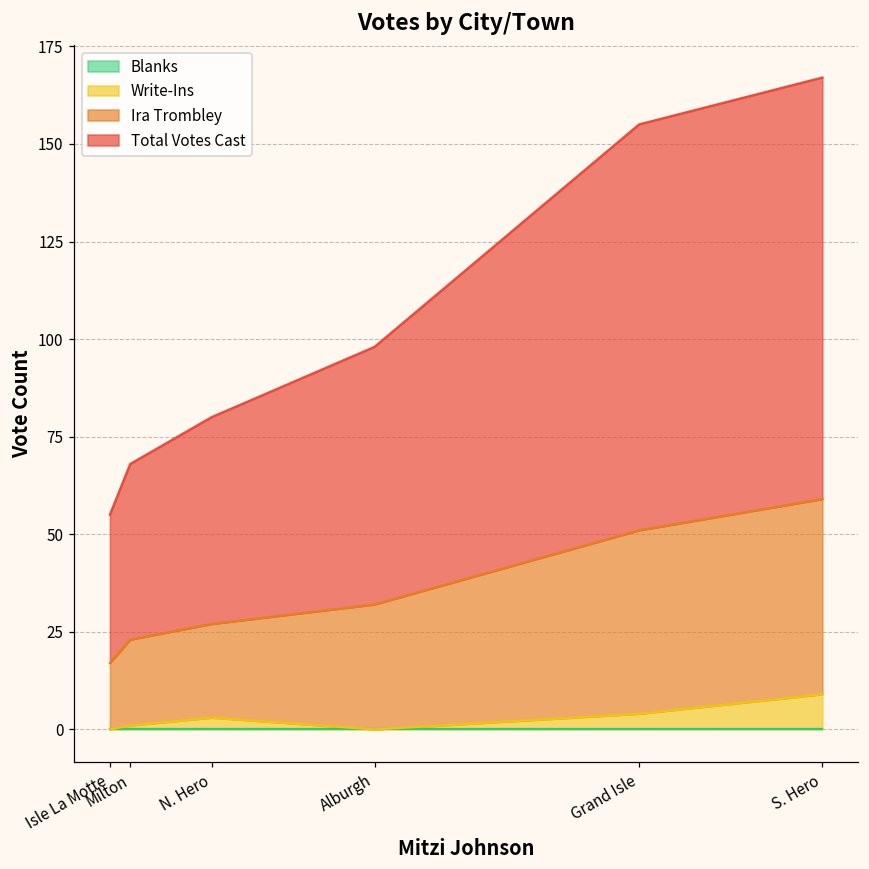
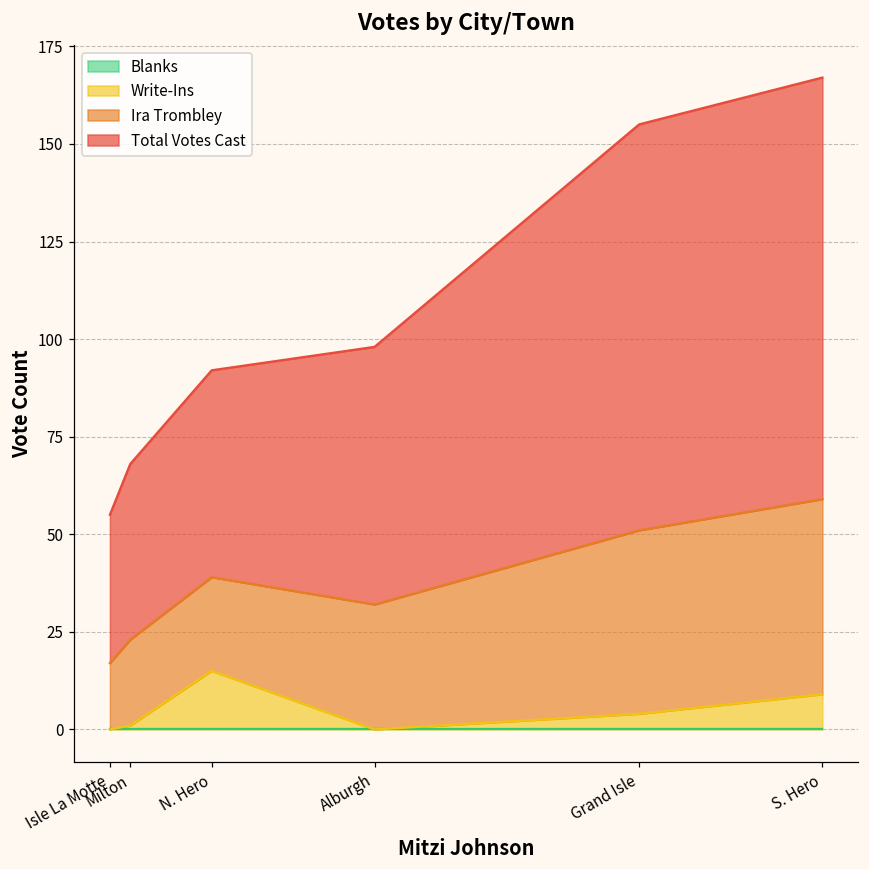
  {
    "Blanks": {
      "Milton": 0,
      "N. Hero": 0,
      "Grand Isle": 0,
      "S. Hero": 0
    },
    "Write-Ins": {
      "Milton": 1,
-     "N. Hero": 3,
+     "N. Hero": 15,
      "Grand Isle": 4,
      "S. Hero": 9
    }
  }
